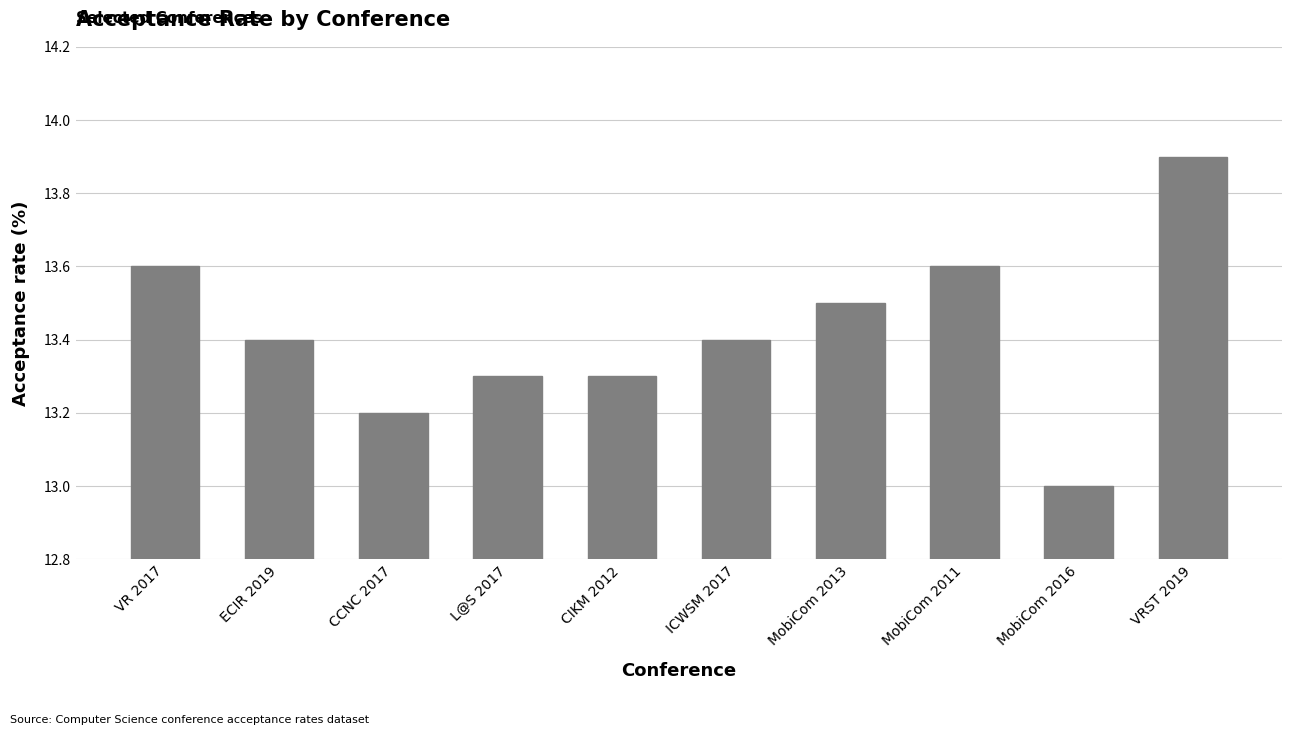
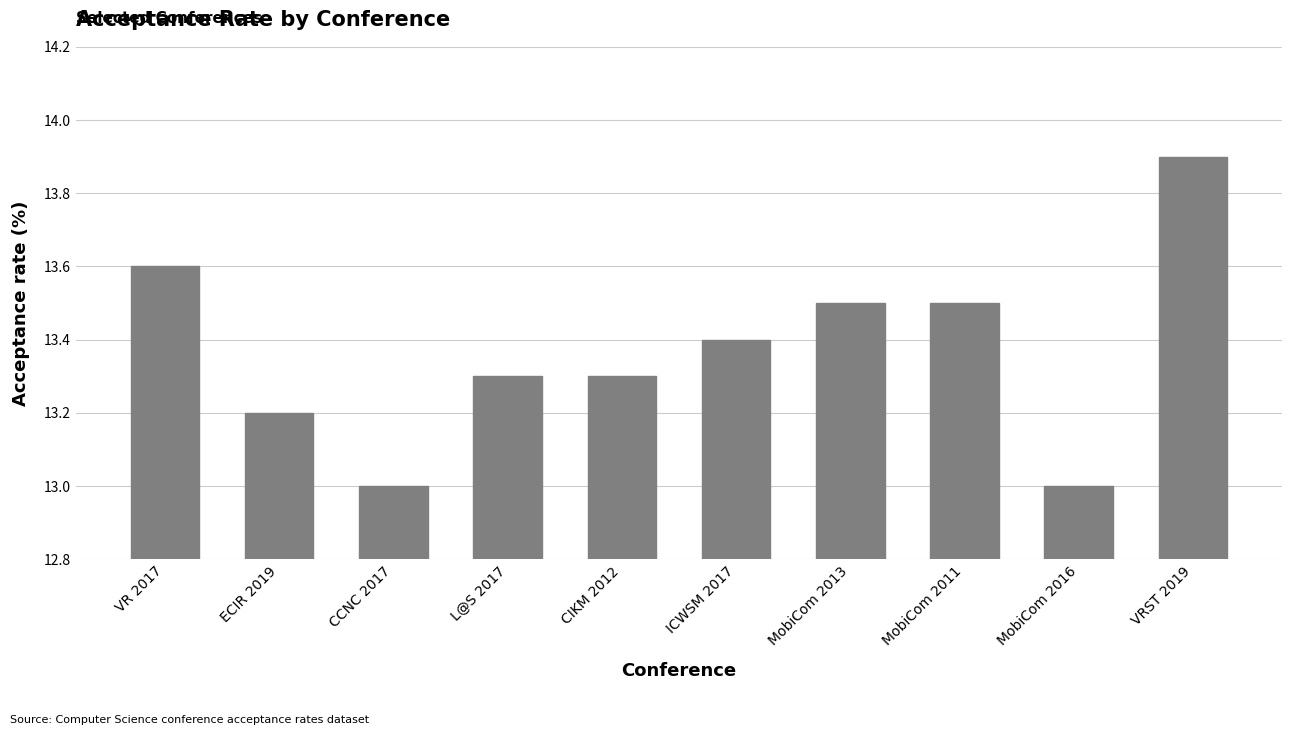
  {
    "VR 2017": 13.6,
-   "ECIR 2019": 13.4,
-   "CCNC 2017": 13.2,
+   "ECIR 2019": 13.2,
+   "CCNC 2017": 13.0,
    "L@S 2017": 13.3,
    "CIKM 2012": 13.3,
    "ICWSM 2017": 13.4,
    "MobiCom 2013": 13.5,
-   "MobiCom 2011": 13.6,
+   "MobiCom 2011": 13.5,
    "MobiCom 2016": 13.0,
    "VRST 2019": 13.9
  }
